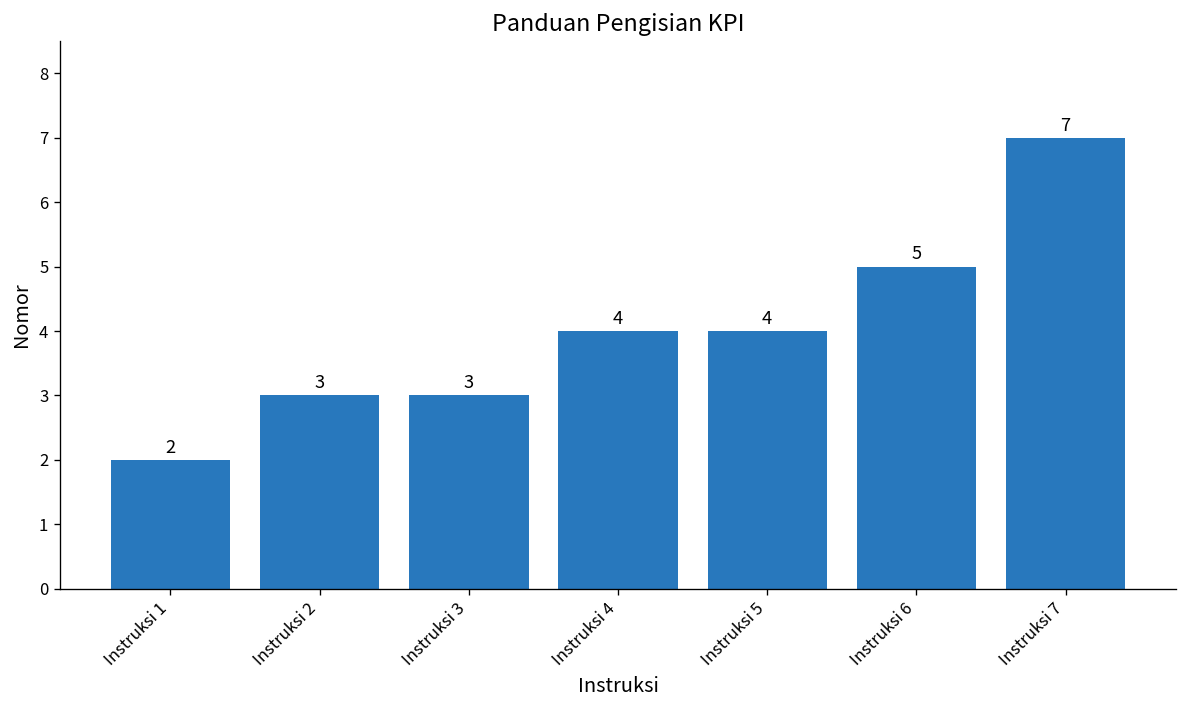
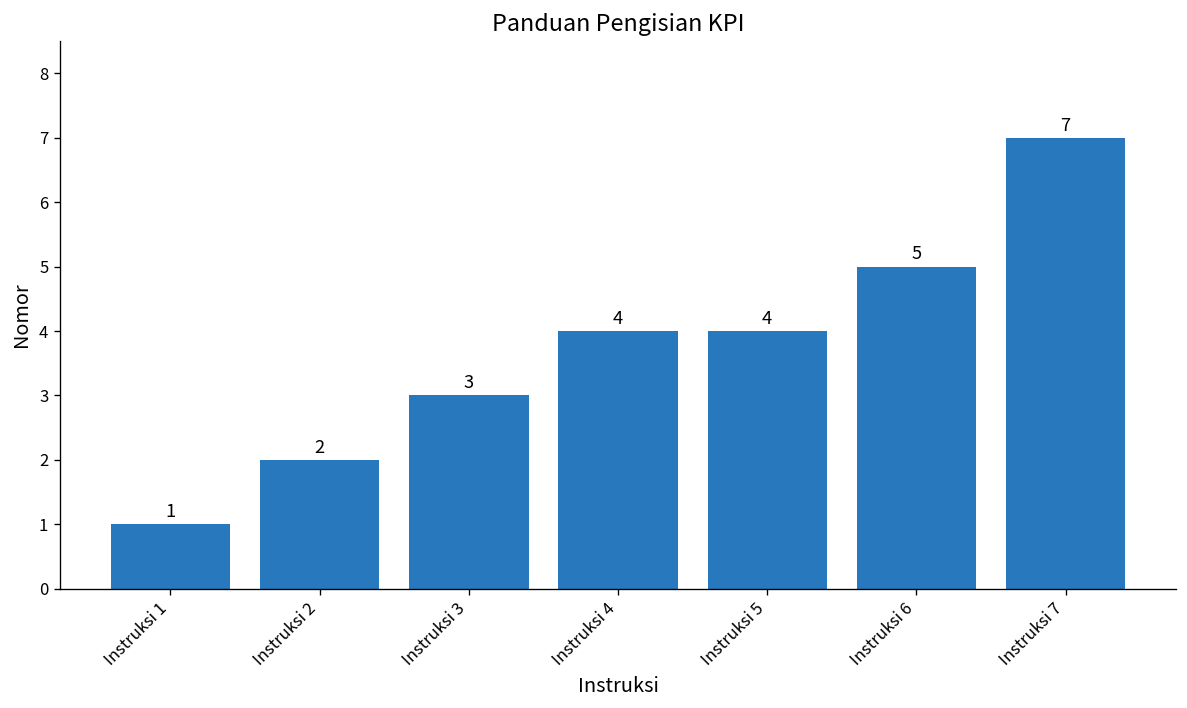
  {
-   "Instruksi 1": 2,
-   "Instruksi 2": 3,
+   "Instruksi 1": 1,
+   "Instruksi 2": 2,
    "Instruksi 3": 3,
    "Instruksi 4": 4,
    "Instruksi 5": 4,
    "Instruksi 6": 5,
    "Instruksi 7": 7
  }
